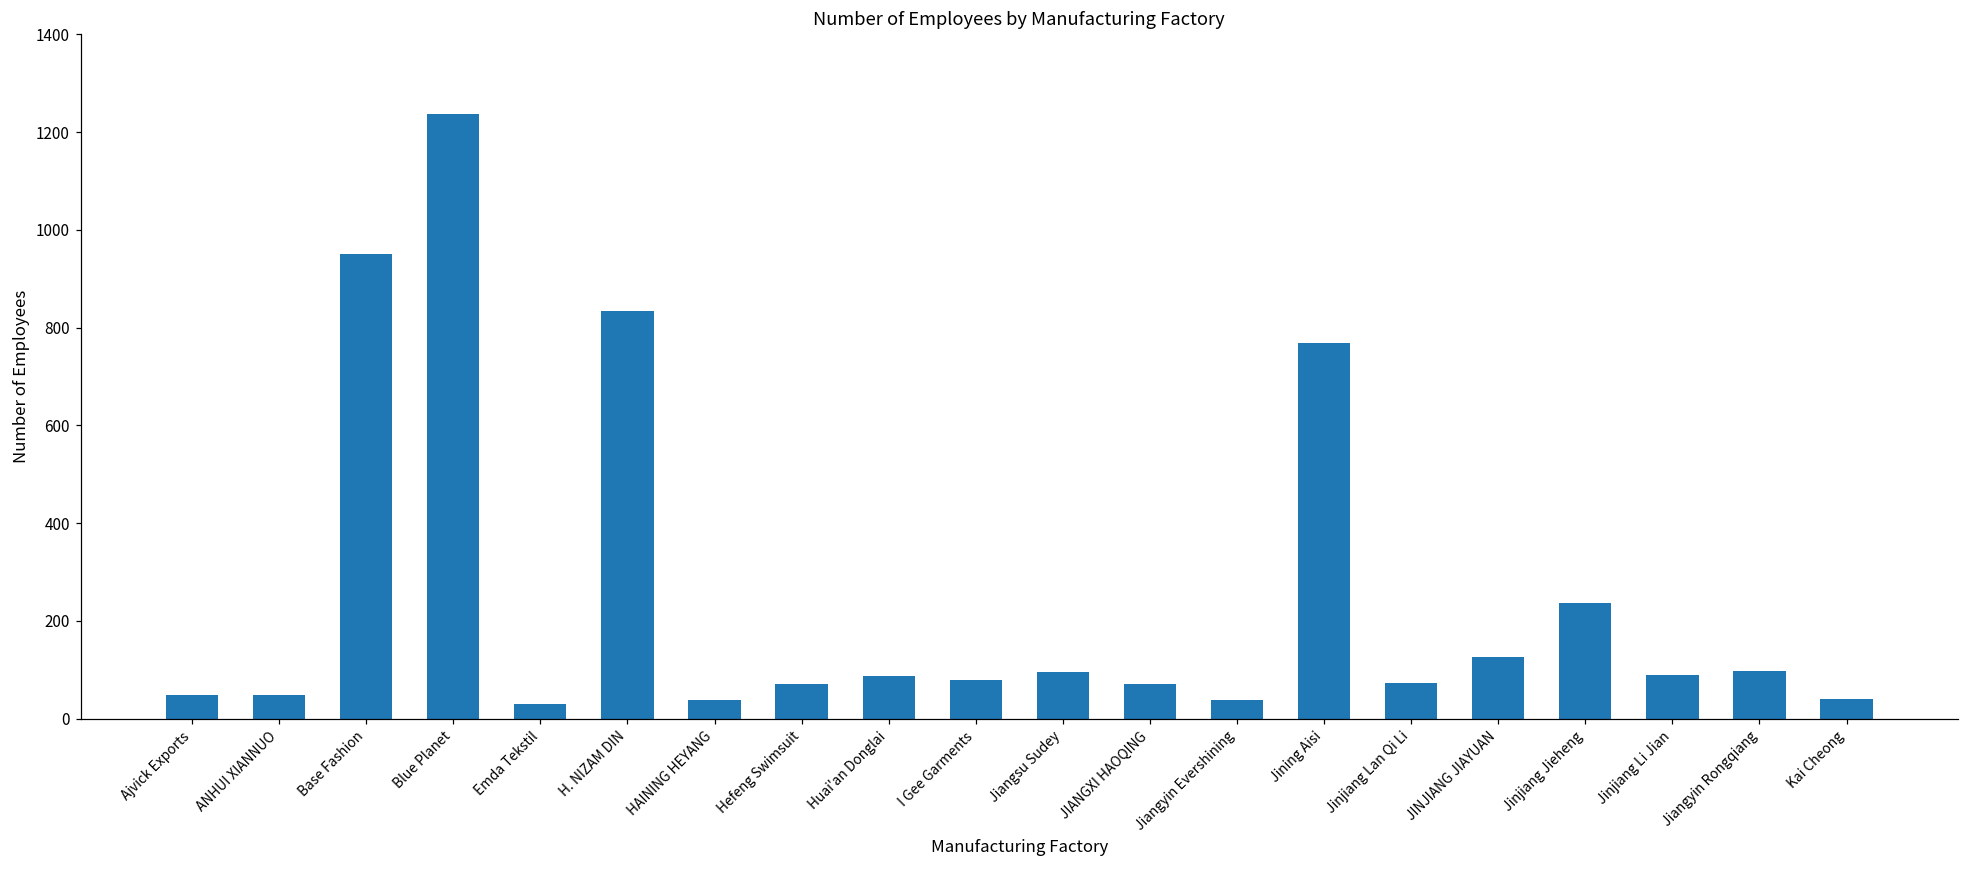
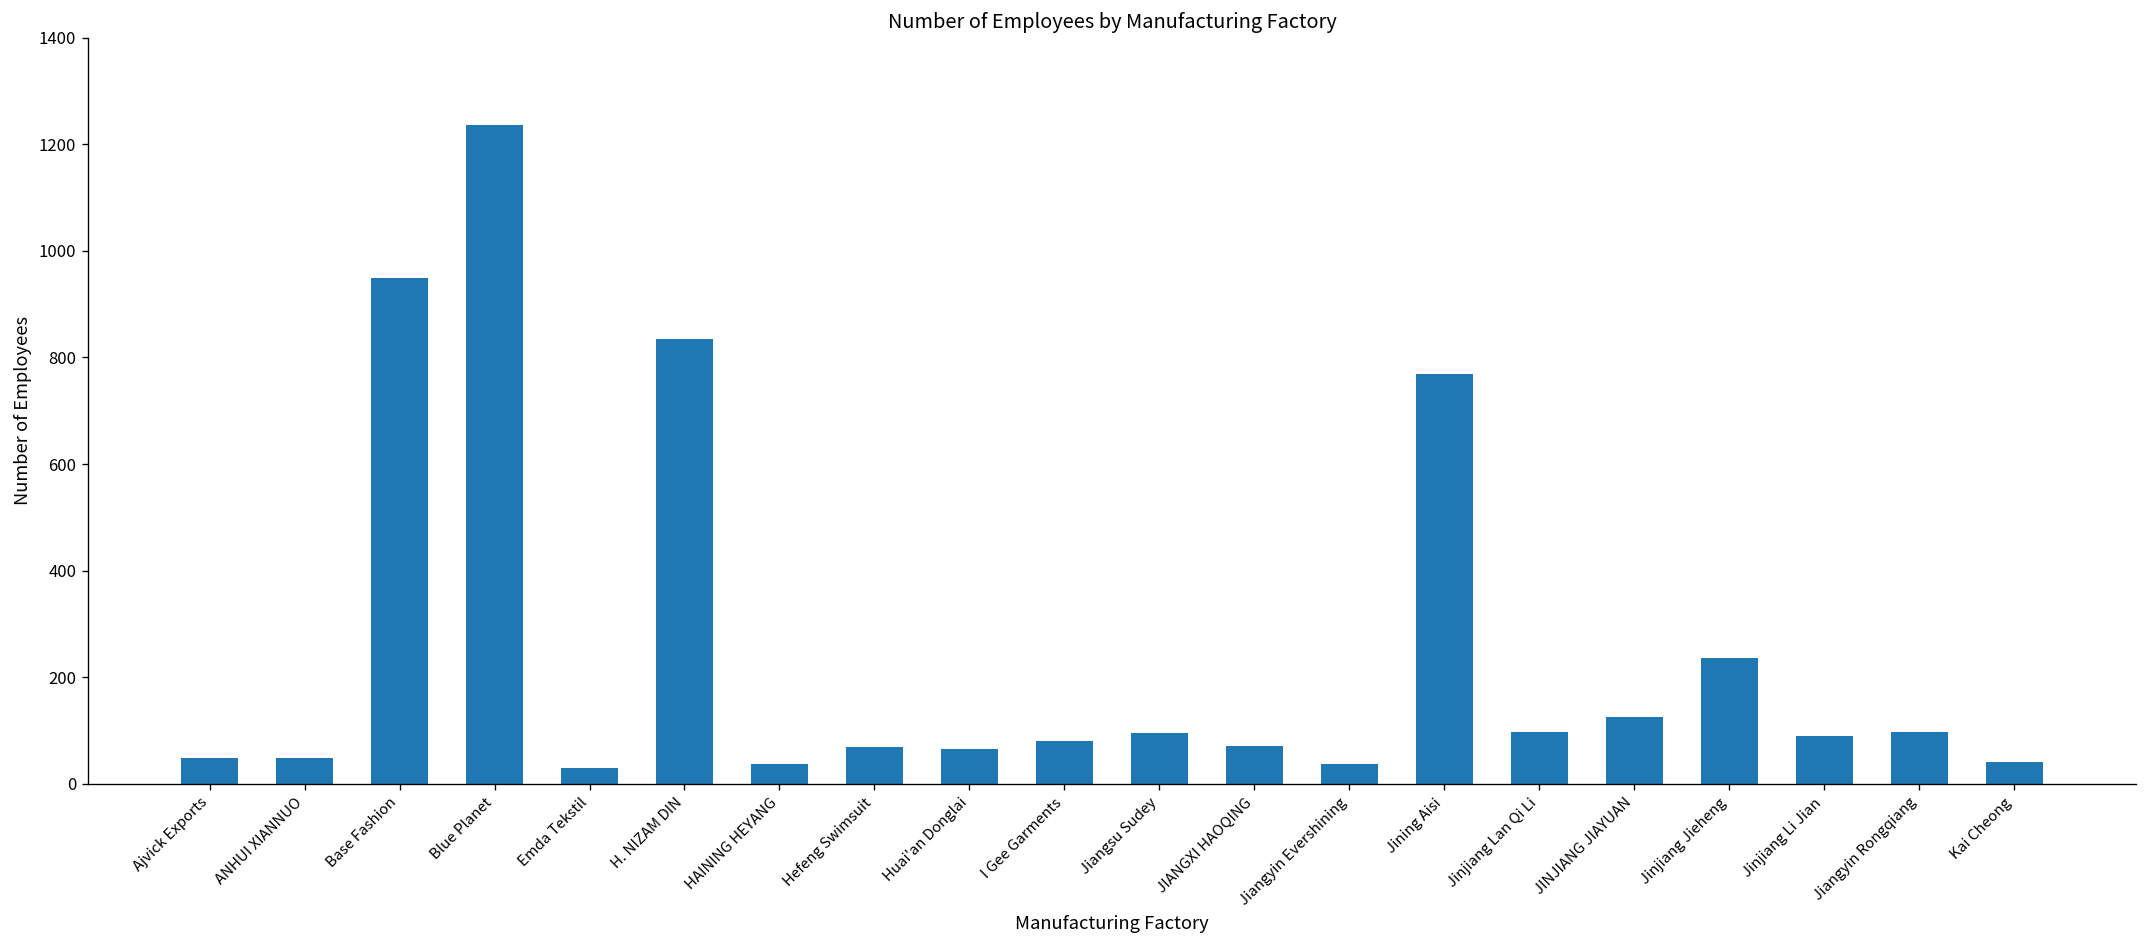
  {
    "Ajvick Exports": 50,
    "ANHUI XIANNUO": 50,
    "Base Fashion": 950,
    "Blue Planet": 1240,
    "Emda Tekstil": 30,
    "H. NIZAM DIN": 830,
    "HAINING HEYANG": 40,
    "Hefeng Swimsuit": 70,
-   "Huai'an Donglai": 90,
+   "Huai'an Donglai": 70,
    "I Gee Garments": 80,
    "Jiangsu Sudey": 100,
    "JIANGXI HAOQING": 70,
    "Jiangyin Evershining": 40,
    "Jining Aisi": 770,
-   "Jinjiang Lan Qi Li": 70,
+   "Jinjiang Lan Qi Li": 100,
    "JINJIANG JIAYUAN": 130,
    "Jinjiang Jieheng": 240,
    "Jinjiang Li Jian": 90,
    "Jiangyin Rongqiang": 100,
    "Kai Cheong": 40
  }
